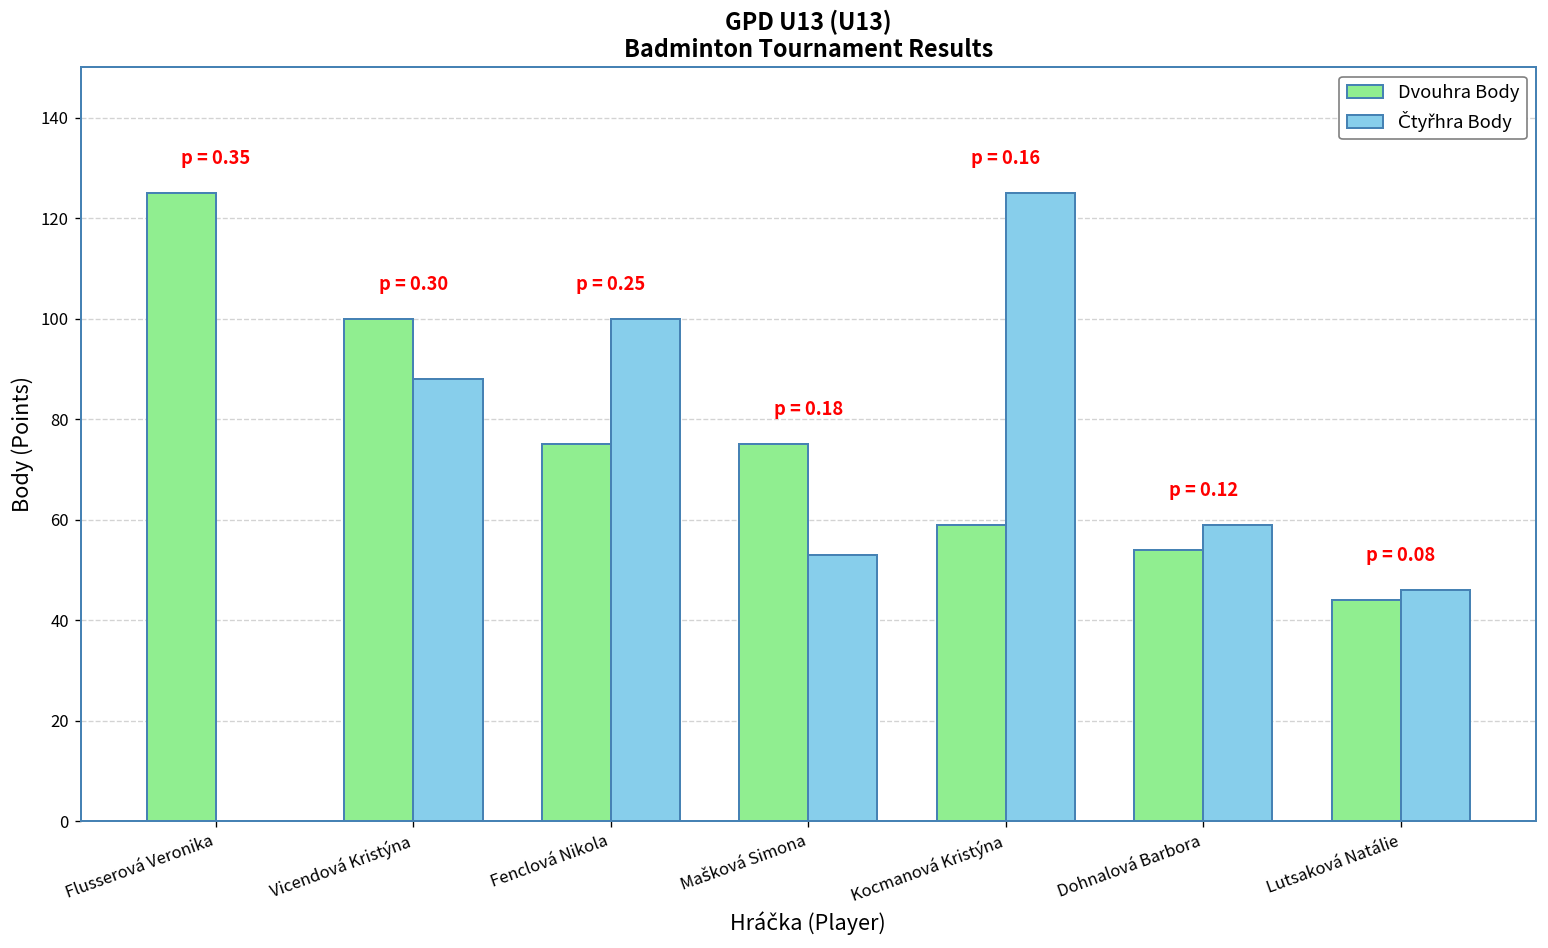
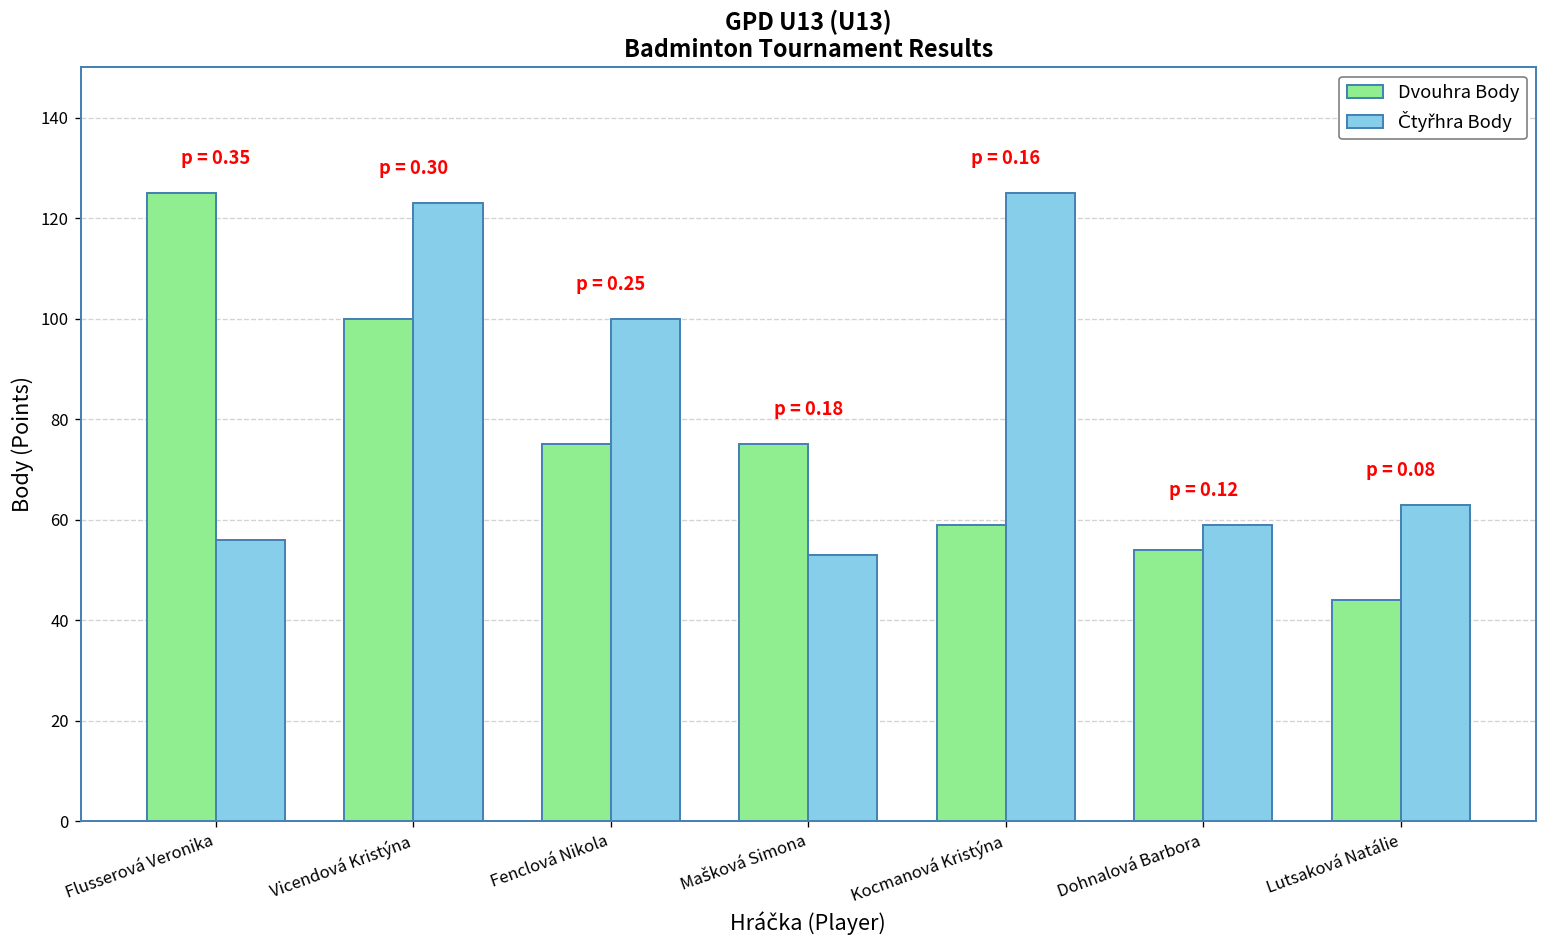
  {
    "Dvouhra Body": {
      "Vicendová Kristýna": 100,
      "Fenclová Nikola": 75,
      "Kocmanová Kristýna": 59,
      "Dohnalová Barbora": 54,
      "Lutsaková Natálie": 44
    },
    "Čtyřhra Body": {
-     "Flusserová Veronika": 0,
-     "Vicendová Kristýna": 88,
+     "Flusserová Veronika": 56,
+     "Vicendová Kristýna": 123,
      "Mašková Simona": 53,
-     "Lutsaková Natálie": 46
+     "Lutsaková Natálie": 63
    }
  }
